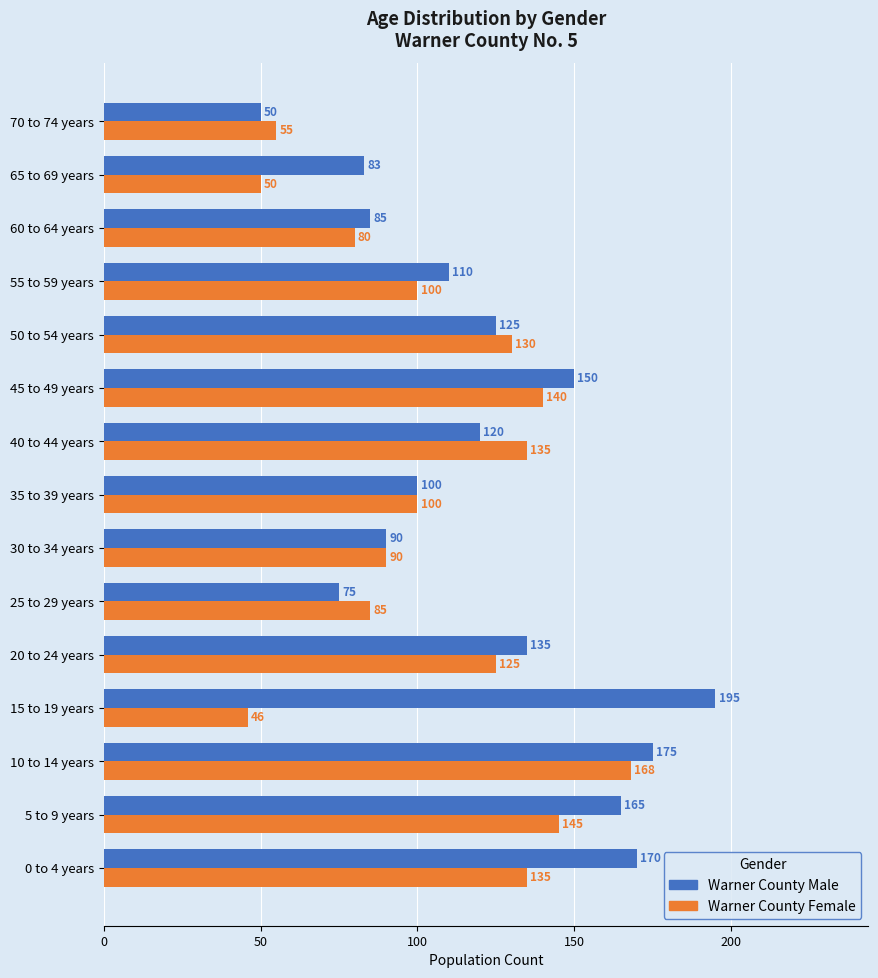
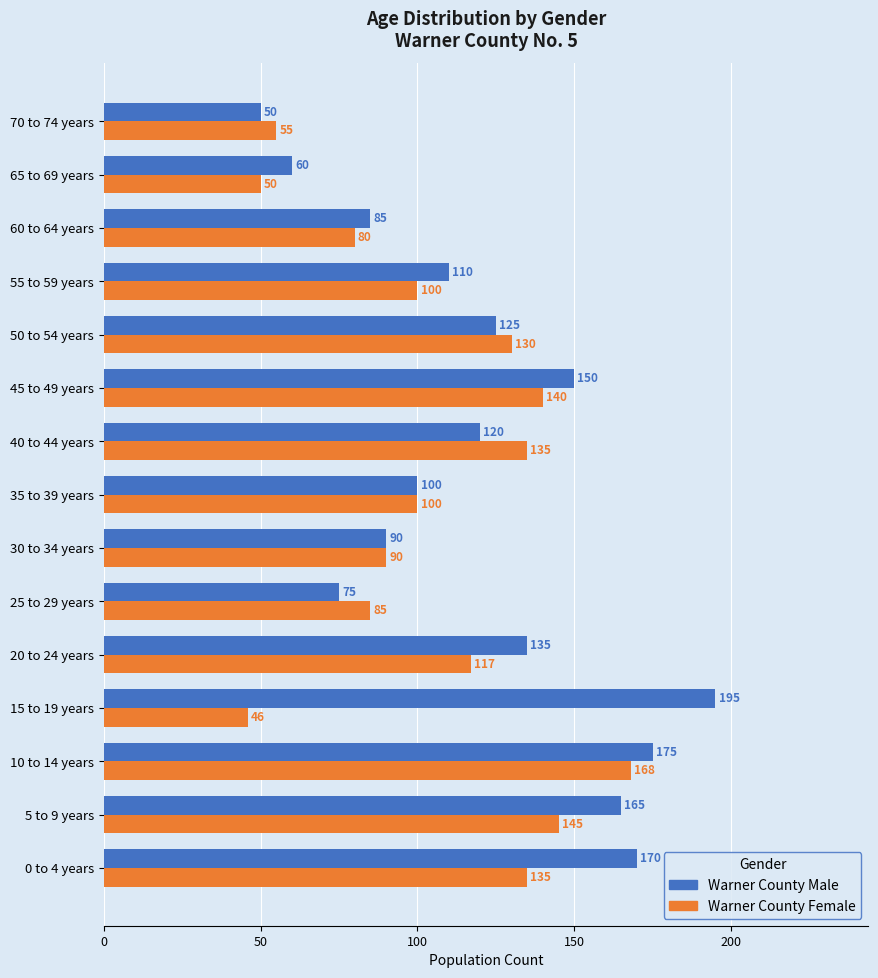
  {
    "Warner County Male": {
      "70 to 74 years": 50,
-     "65 to 69 years": 83,
+     "65 to 69 years": 60,
      "60 to 64 years": 85,
      "55 to 59 years": 110,
      "50 to 54 years": 125,
      "45 to 49 years": 150,
      "40 to 44 years": 120,
      "35 to 39 years": 100,
      "30 to 34 years": 90,
      "25 to 29 years": 75,
      "20 to 24 years": 135,
      "15 to 19 years": 195,
      "10 to 14 years": 175,
      "5 to 9 years": 165,
      "0 to 4 years": 170
    },
    "Warner County Female": {
      "70 to 74 years": 55,
      "65 to 69 years": 50,
      "60 to 64 years": 80,
      "55 to 59 years": 100,
      "50 to 54 years": 130,
      "45 to 49 years": 140,
      "40 to 44 years": 135,
      "35 to 39 years": 100,
      "30 to 34 years": 90,
      "25 to 29 years": 85,
-     "20 to 24 years": 125,
+     "20 to 24 years": 117,
      "15 to 19 years": 46,
      "10 to 14 years": 168,
      "5 to 9 years": 145,
      "0 to 4 years": 135
    }
  }
